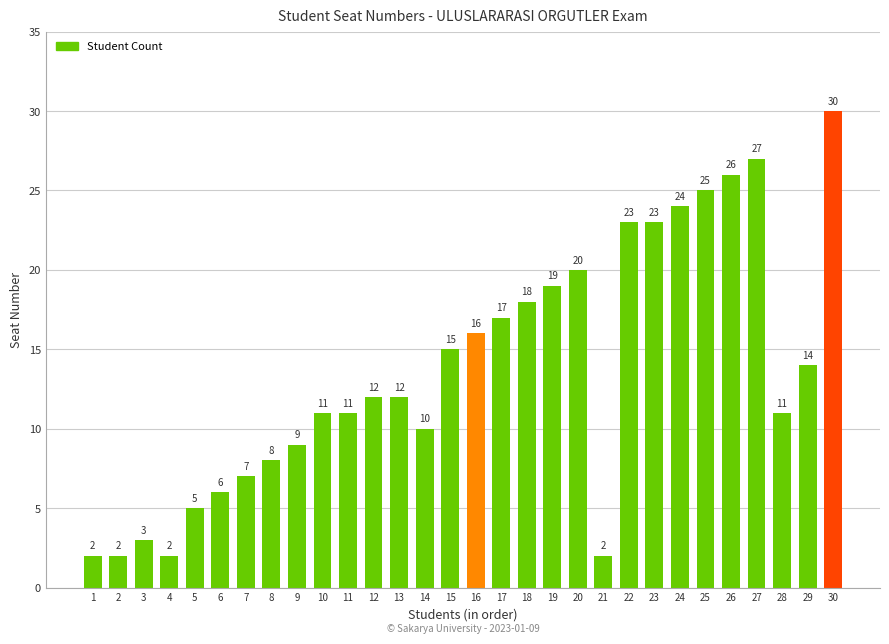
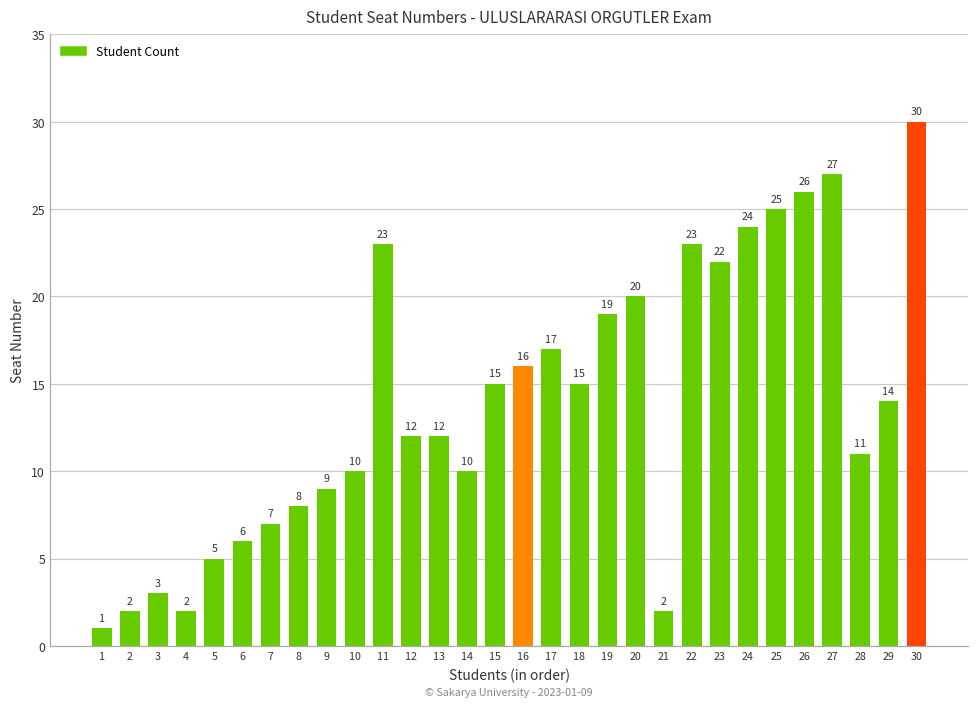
  {
-   "1": 2,
+   "1": 1,
    "2": 2,
    "3": 3,
    "4": 2,
    "5": 5,
    "6": 6,
    "7": 7,
    "8": 8,
    "9": 9,
-   "10": 11,
-   "11": 11,
+   "10": 10,
+   "11": 23,
    "12": 12,
    "13": 12,
    "14": 10,
    "15": 15,
    "16": 16,
    "17": 17,
-   "18": 18,
+   "18": 15,
    "19": 19,
    "20": 20,
    "21": 2,
    "22": 23,
-   "23": 23,
+   "23": 22,
    "24": 24,
    "25": 25,
    "26": 26,
    "27": 27,
    "28": 11,
    "29": 14,
    "30": 30
  }
